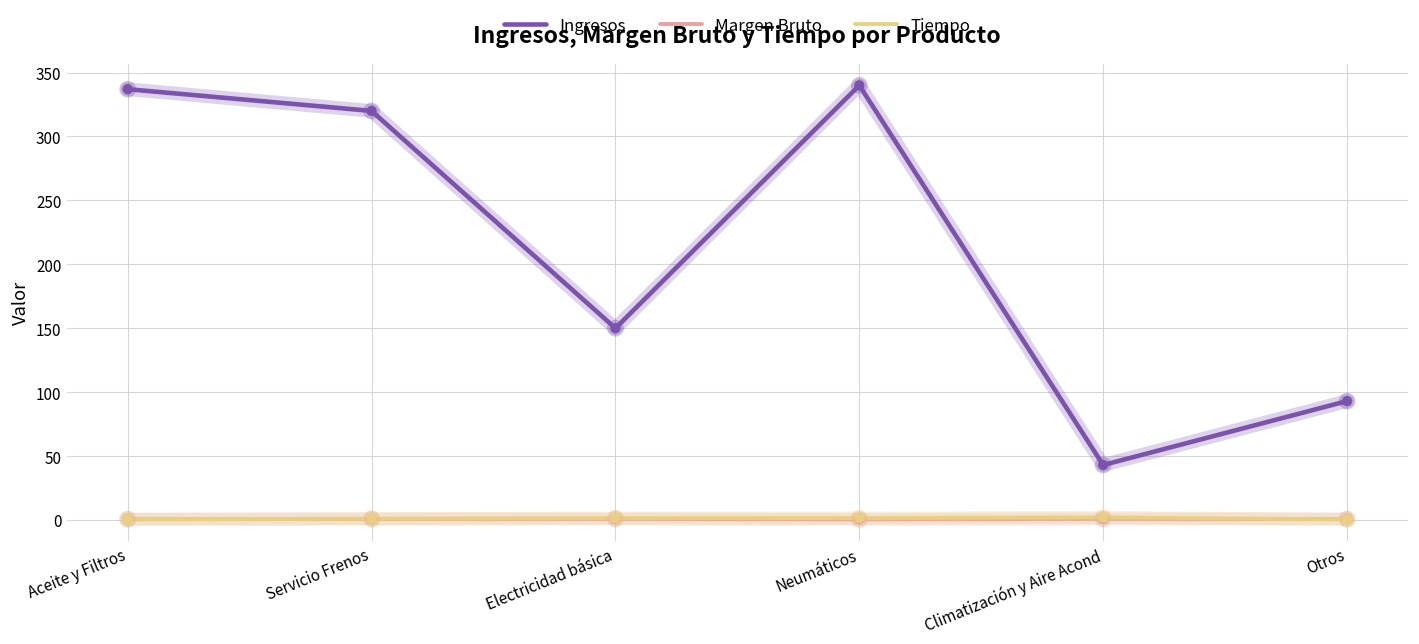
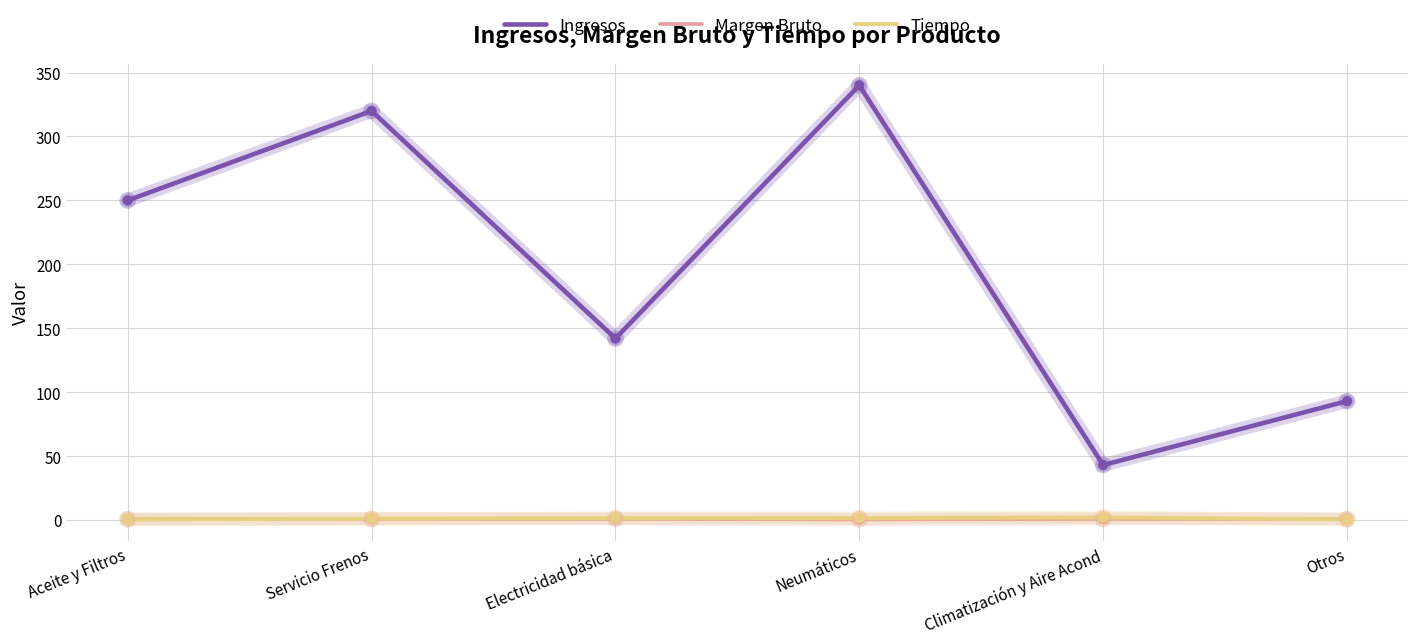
  {
    "Ingresos": {
-     "Aceite y Filtros": 337,
+     "Aceite y Filtros": 250,
      "Servicio Frenos": 320,
-     "Electricidad básica": 150,
+     "Electricidad básica": 142,
      "Neumáticos": 340,
      "Climatización y Aire Acond": 43,
      "Otros": 93
    }
  }
